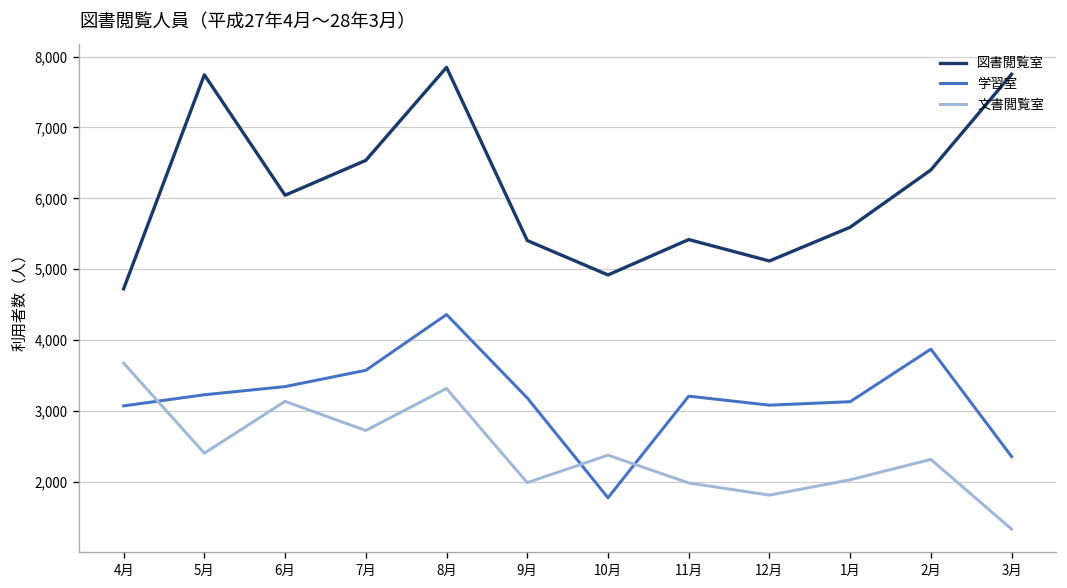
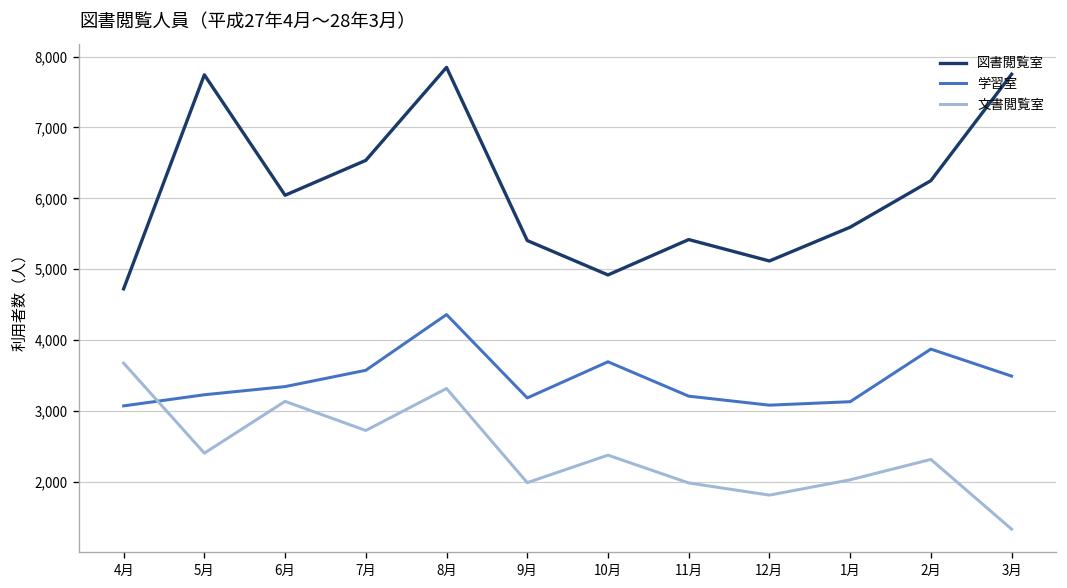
  {
    "図書閲覧室": {
      "4月": "4,700",
      "5月": "7,700",
      "6月": "6,000",
      "7月": "6,500",
      "8月": "7,800",
      "9月": "5,400",
      "10月": "4,900",
      "11月": "5,400",
      "12月": "5,100",
      "1月": "5,600",
-     "2月": "6,400",
+     "2月": "6,300",
      "3月": "7,800"
    },
    "学習室": {
      "4月": "3,100",
      "5月": "3,200",
      "6月": "3,300",
      "7月": "3,600",
      "8月": "4,400",
      "9月": "3,200",
-     "10月": "1,800",
+     "10月": "3,700",
      "11月": "3,200",
      "12月": "3,100",
      "1月": "3,100",
      "2月": "3,900",
-     "3月": "2,400"
+     "3月": "3,500"
    },
    "文書閲覧室": {
      "4月": "3,700",
      "5月": "2,400",
      "6月": "3,100",
      "7月": "2,700",
      "8月": "3,300",
      "9月": "2,000",
      "10月": "2,400",
      "11月": "2,000",
      "12月": "1,800",
      "1月": "2,000",
      "2月": "2,300",
      "3月": "1,300"
    }
  }
